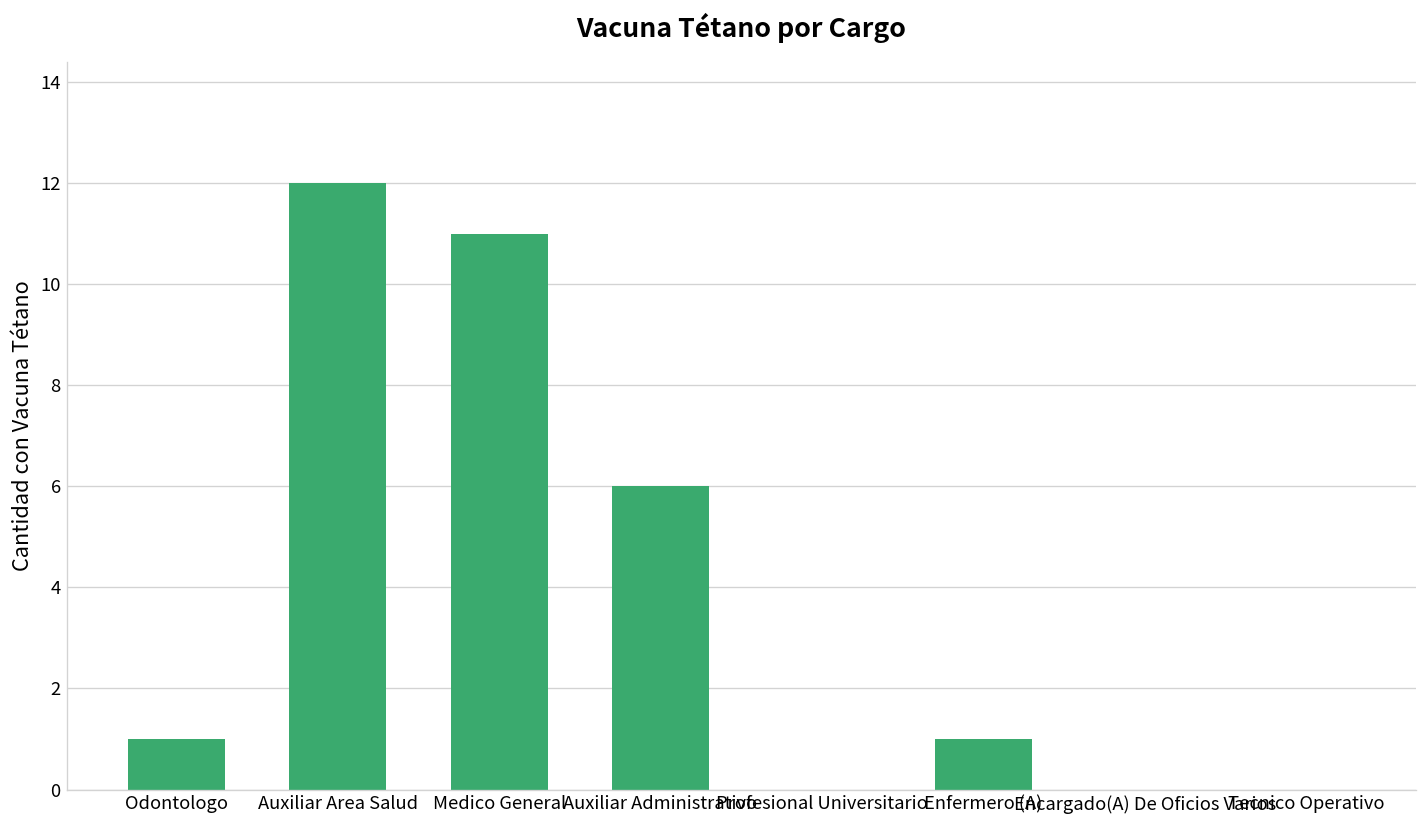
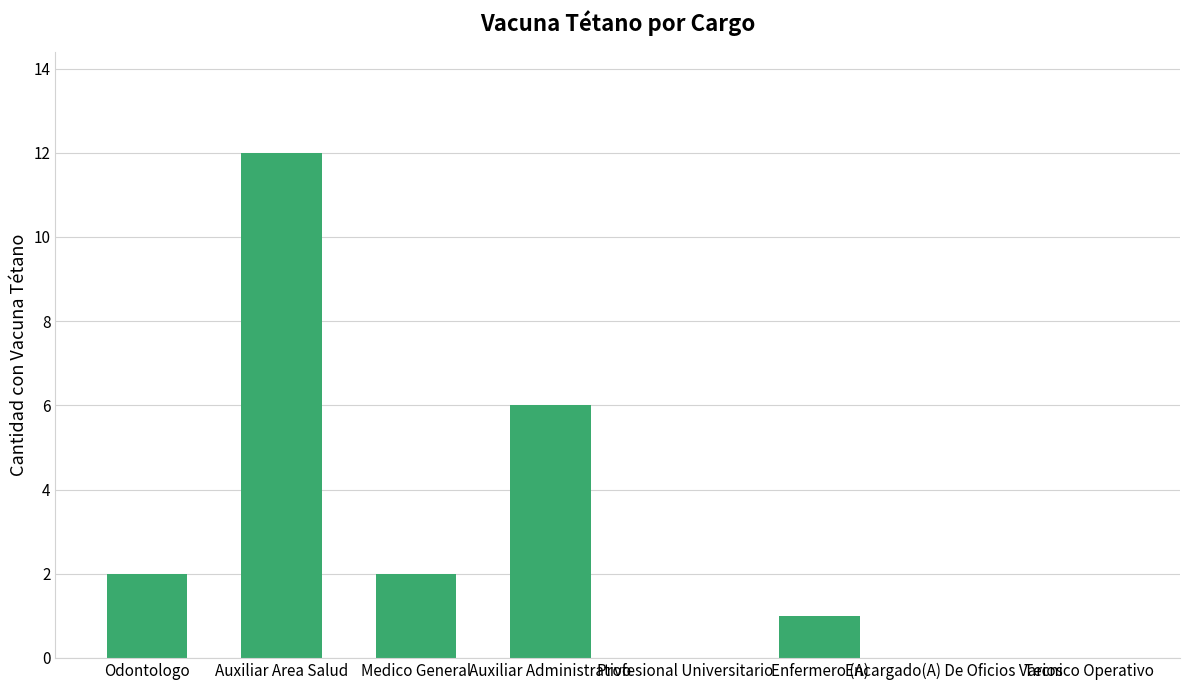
  {
-   "Odontologo": 1,
+   "Odontologo": 2,
    "Auxiliar Area Salud": 12,
-   "Medico General": 11
+   "Medico General": 2
  }
